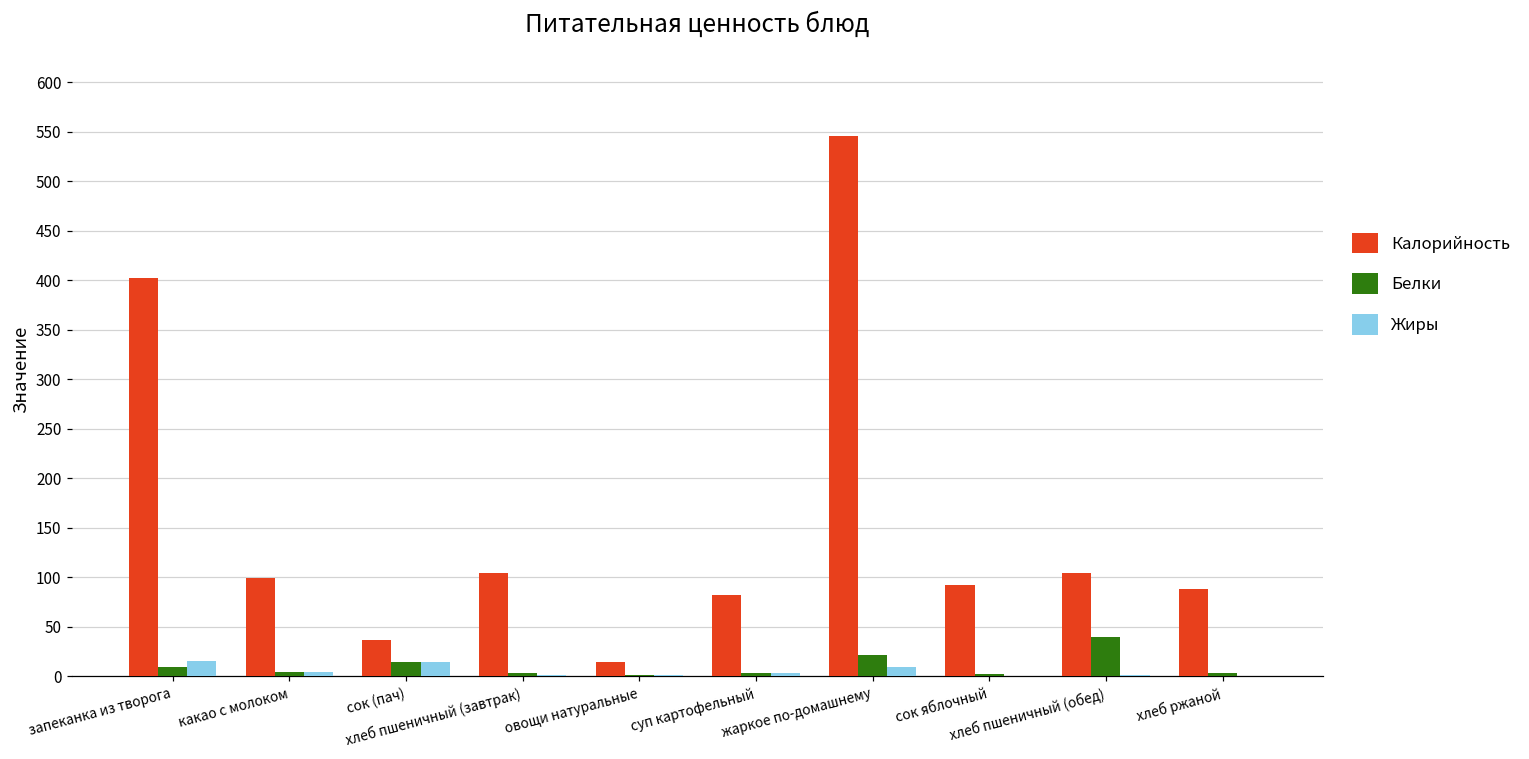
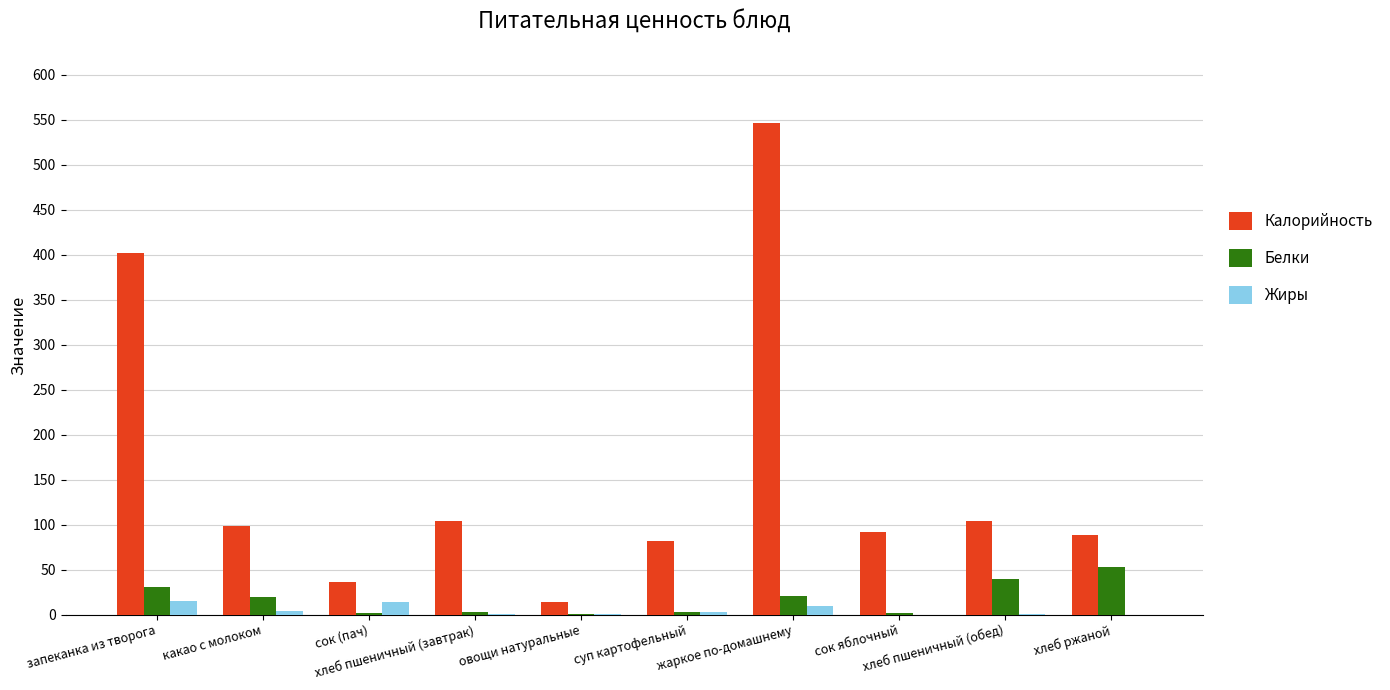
  {
    "Калорийность": {
      "запеканка из творога": 400,
      "какао с молоком": 100,
      "сок (пач)": 40,
      "хлеб пшеничный (завтрак)": 100,
      "овощи натуральные": 10,
      "суп картофельный": 80,
      "жаркое по-домашнему": 550,
      "сок яблочный": 90,
      "хлеб пшеничный (обед)": 100,
      "хлеб ржаной": 90
    },
    "Белки": {
-     "запеканка из творога": 10,
-     "какао с молоком": 0,
-     "сок (пач)": 10,
+     "запеканка из творога": 30,
+     "какао с молоком": 20,
+     "сок (пач)": 0,
      "хлеб пшеничный (завтрак)": 0,
      "суп картофельный": 0,
      "жаркое по-домашнему": 20,
      "хлеб пшеничный (обед)": 40,
-     "хлеб ржаной": 0
+     "хлеб ржаной": 50
    },
    "Жиры": {
      "запеканка из творога": 20,
      "какао с молоком": 0,
      "сок (пач)": 10,
      "суп картофельный": 0,
      "жаркое по-домашнему": 10,
      "сок яблочный": 0,
      "хлеб ржаной": 0
    }
  }
